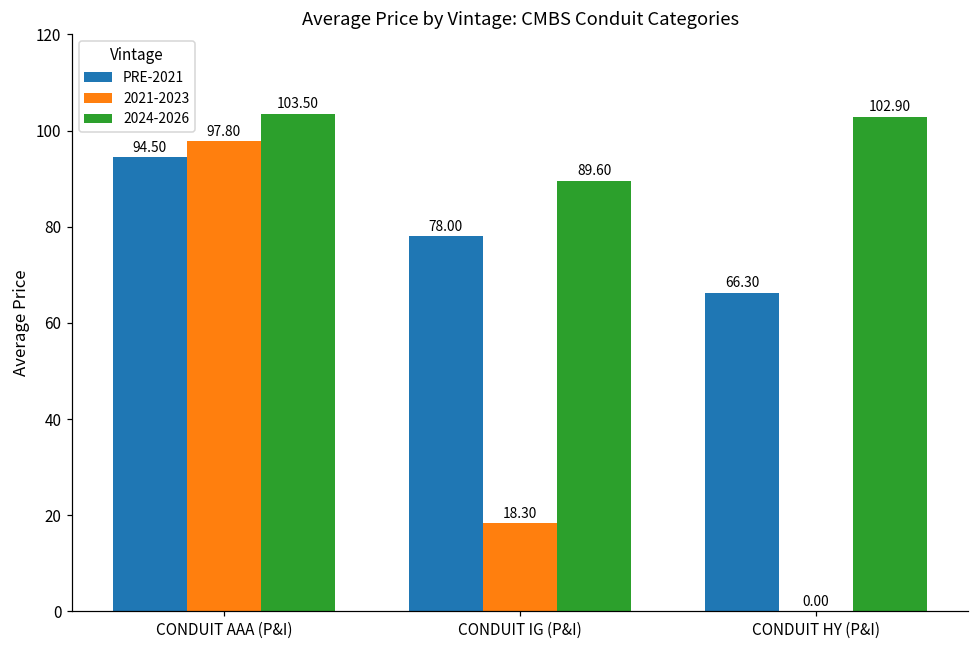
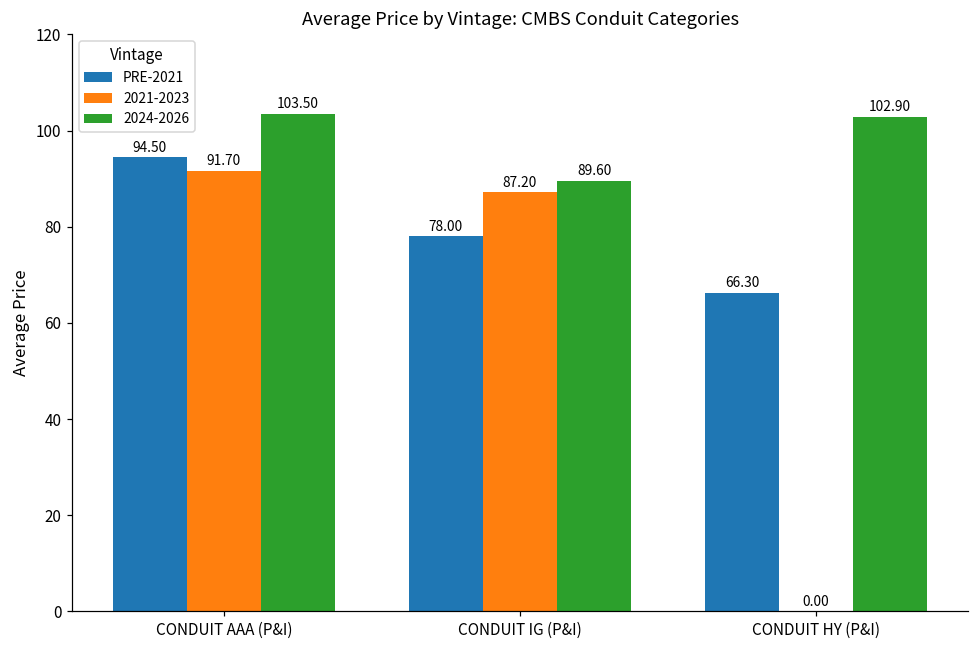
  {
    "PRE-2021": {
      "CONDUIT AAA (P&I)": 94.50,
      "CONDUIT IG (P&I)": 78.00,
      "CONDUIT HY (P&I)": 66.30
    },
    "2021-2023": {
-     "CONDUIT AAA (P&I)": 97.80,
-     "CONDUIT IG (P&I)": 18.30,
+     "CONDUIT AAA (P&I)": 91.70,
+     "CONDUIT IG (P&I)": 87.20,
      "CONDUIT HY (P&I)": 0.00
    },
    "2024-2026": {
      "CONDUIT AAA (P&I)": 103.50,
      "CONDUIT IG (P&I)": 89.60,
      "CONDUIT HY (P&I)": 102.90
    }
  }
